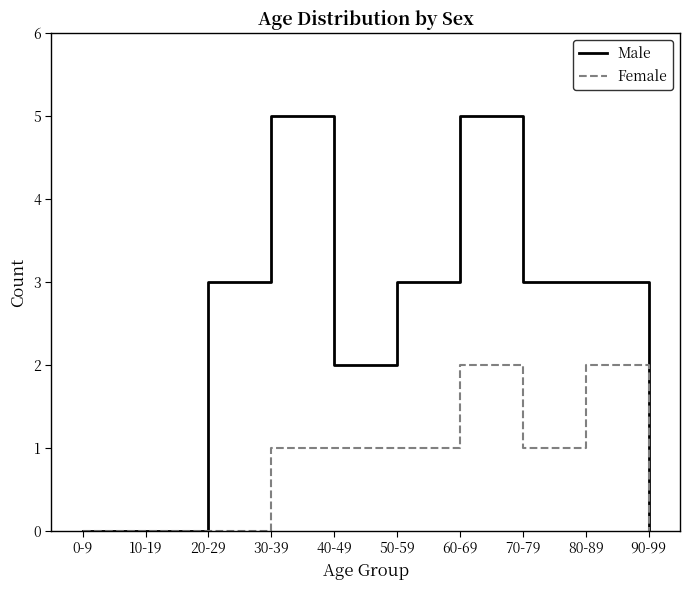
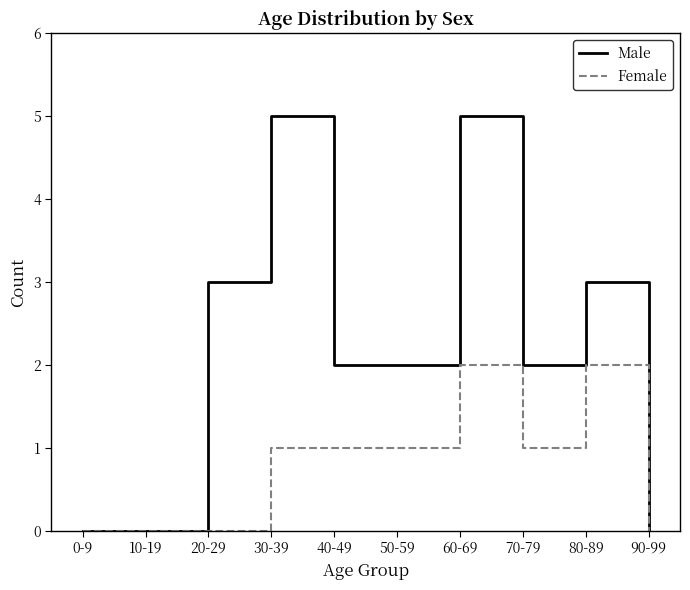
  {
    "Male": {
      "20-29": 3,
      "30-39": 5,
      "40-49": 2,
-     "50-59": 3,
+     "50-59": 2,
      "60-69": 5,
-     "70-79": 3,
+     "70-79": 2,
      "80-89": 3
    },
    "Female": {
      "20-29": 0,
      "30-39": 1,
      "40-49": 1,
      "50-59": 1,
      "60-69": 2,
      "70-79": 1,
      "80-89": 2
    }
  }
